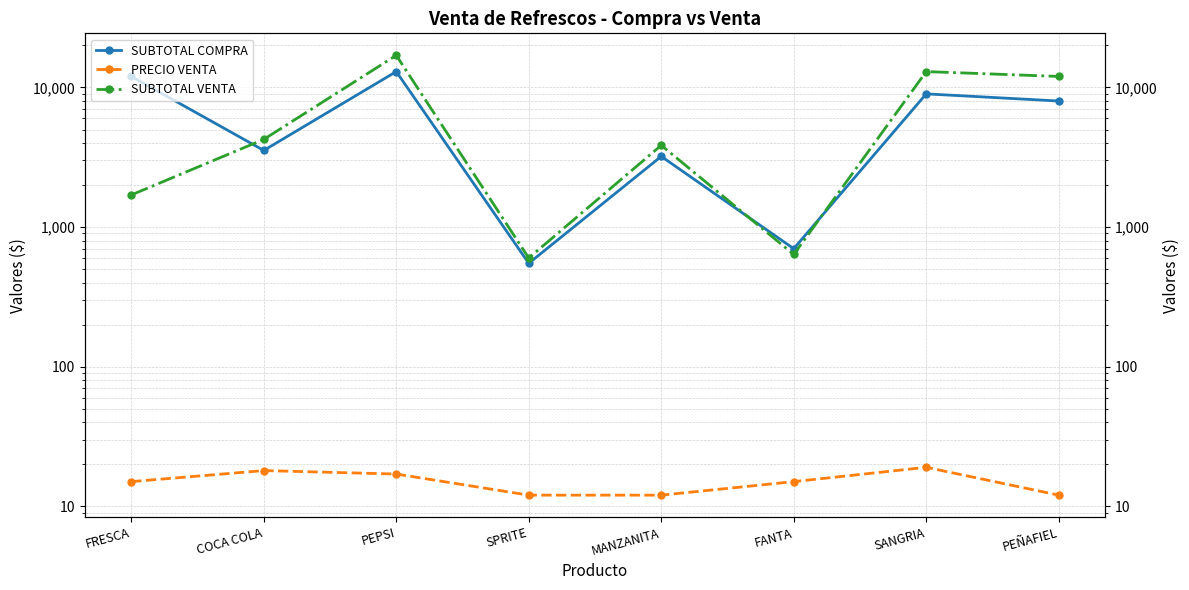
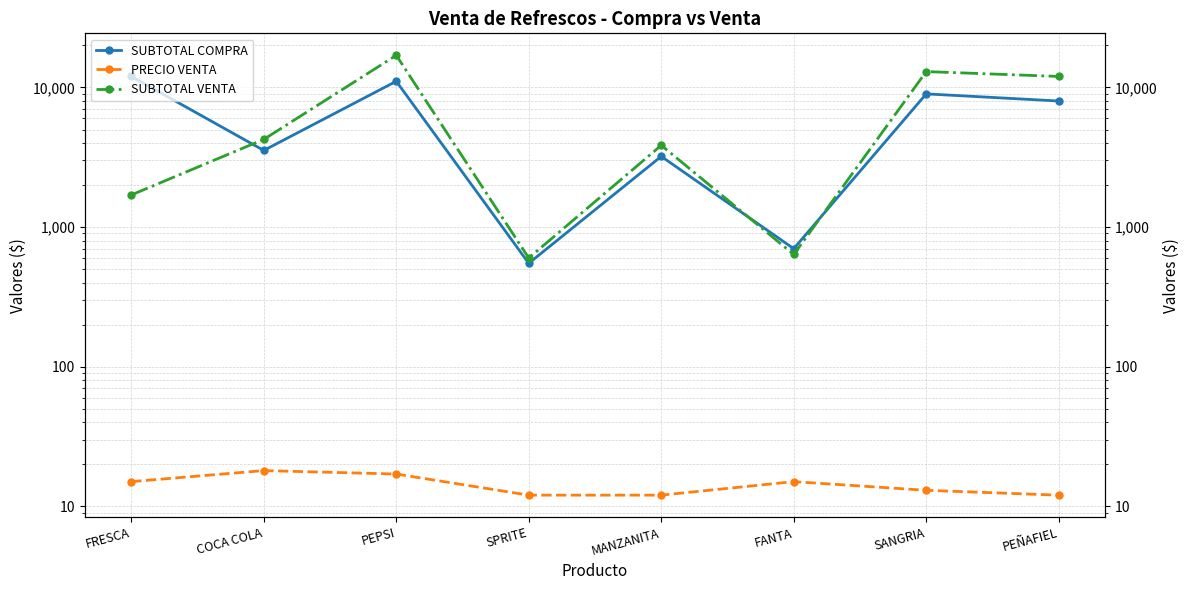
  {
    "SUBTOTAL COMPRA": {
      "COCA COLA": "3,500",
-     "PEPSI": "13,000",
+     "PEPSI": "11,000",
      "SPRITE": "550",
      "MANZANITA": "3,200",
      "FANTA": "700",
      "SANGRIA": "9,000",
      "PEÑAFIEL": "8,000"
    },
    "PRECIO VENTA": {
      "FRESCA": "15",
      "COCA COLA": "18",
      "PEPSI": "17",
      "SPRITE": "12",
      "MANZANITA": "12",
      "FANTA": "15",
-     "SANGRIA": "19",
+     "SANGRIA": "13",
      "PEÑAFIEL": "12"
    },
    "SUBTOTAL VENTA": {
      "FRESCA": "1,700",
      "COCA COLA": "4,200",
      "PEPSI": "17,000",
      "SPRITE": "600",
      "MANZANITA": "3,900",
      "FANTA": "600",
      "SANGRIA": "13,000",
      "PEÑAFIEL": "12,000"
    }
  }
